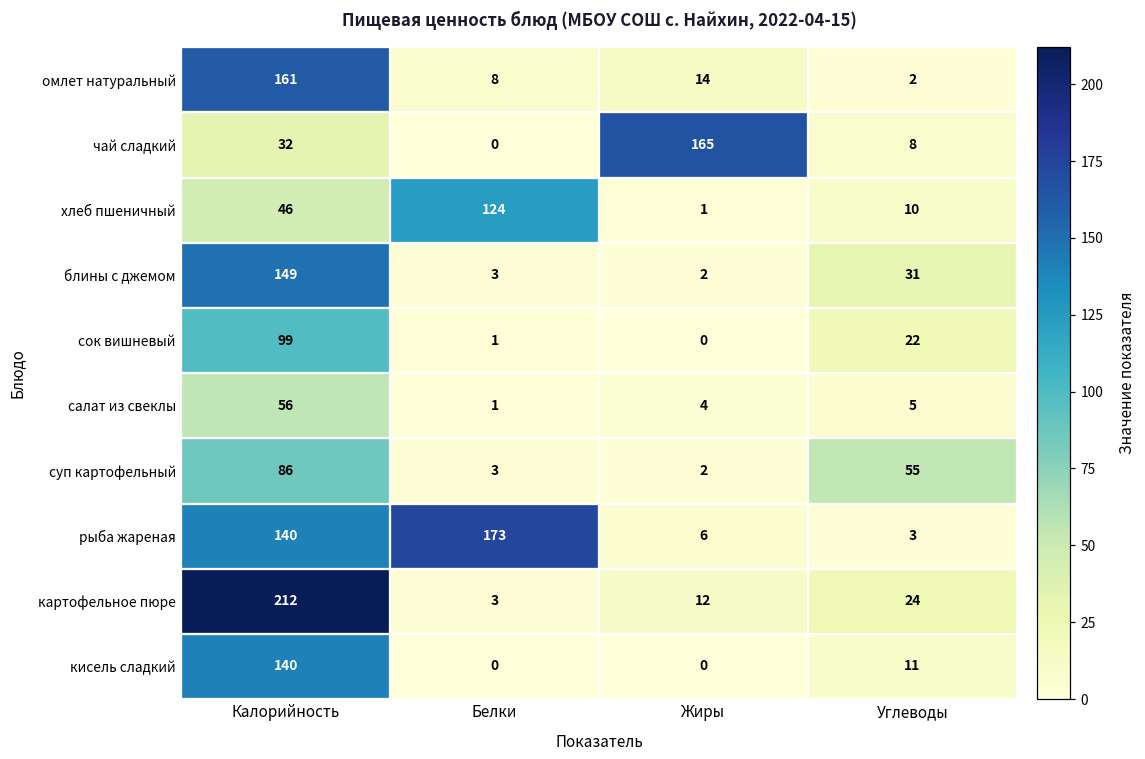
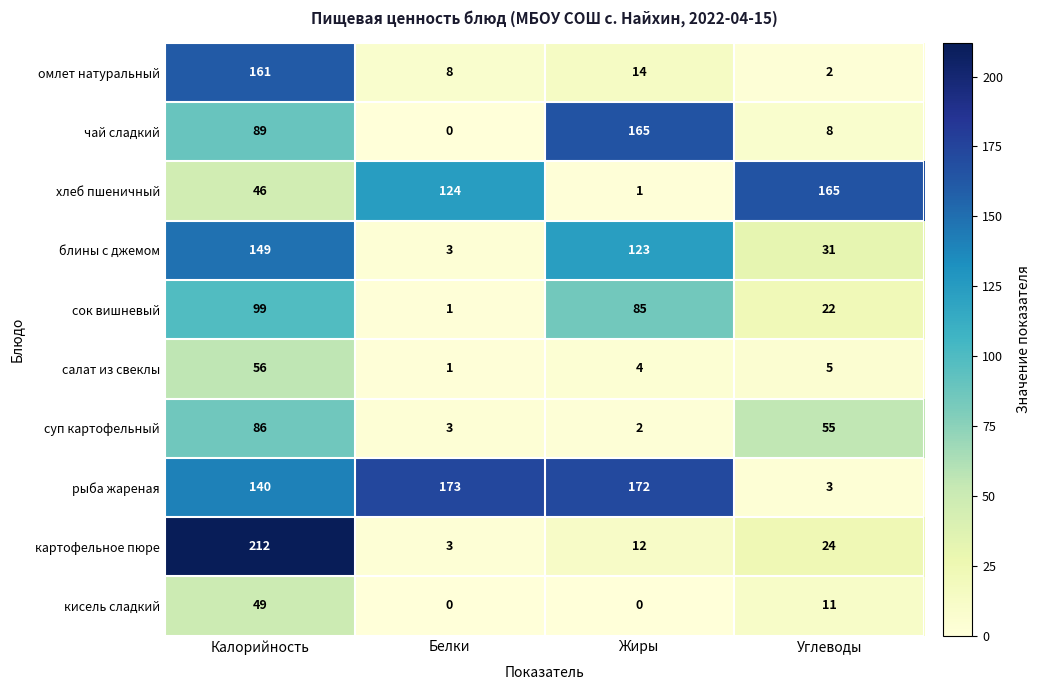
  {
    "омлет натуральный": {
      "Калорийность": 161,
      "Белки": 8,
      "Жиры": 14,
      "Углеводы": 2
    },
    "чай сладкий": {
-     "Калорийность": 32,
+     "Калорийность": 89,
      "Белки": 0,
      "Жиры": 165,
      "Углеводы": 8
    },
    "хлеб пшеничный": {
      "Калорийность": 46,
      "Белки": 124,
      "Жиры": 1,
-     "Углеводы": 10
+     "Углеводы": 165
    },
    "блины с джемом": {
      "Калорийность": 149,
      "Белки": 3,
-     "Жиры": 2,
+     "Жиры": 123,
      "Углеводы": 31
    },
    "сок вишневый": {
      "Калорийность": 99,
      "Белки": 1,
-     "Жиры": 0,
+     "Жиры": 85,
      "Углеводы": 22
    },
    "салат из свеклы": {
      "Калорийность": 56,
      "Белки": 1,
      "Жиры": 4,
      "Углеводы": 5
    },
    "суп картофельный": {
      "Калорийность": 86,
      "Белки": 3,
      "Жиры": 2,
      "Углеводы": 55
    },
    "рыба жареная": {
      "Калорийность": 140,
      "Белки": 173,
-     "Жиры": 6,
+     "Жиры": 172,
      "Углеводы": 3
    },
    "картофельное пюре": {
      "Калорийность": 212,
      "Белки": 3,
      "Жиры": 12,
      "Углеводы": 24
    },
    "кисель сладкий": {
-     "Калорийность": 140,
+     "Калорийность": 49,
      "Белки": 0,
      "Жиры": 0,
      "Углеводы": 11
    }
  }
